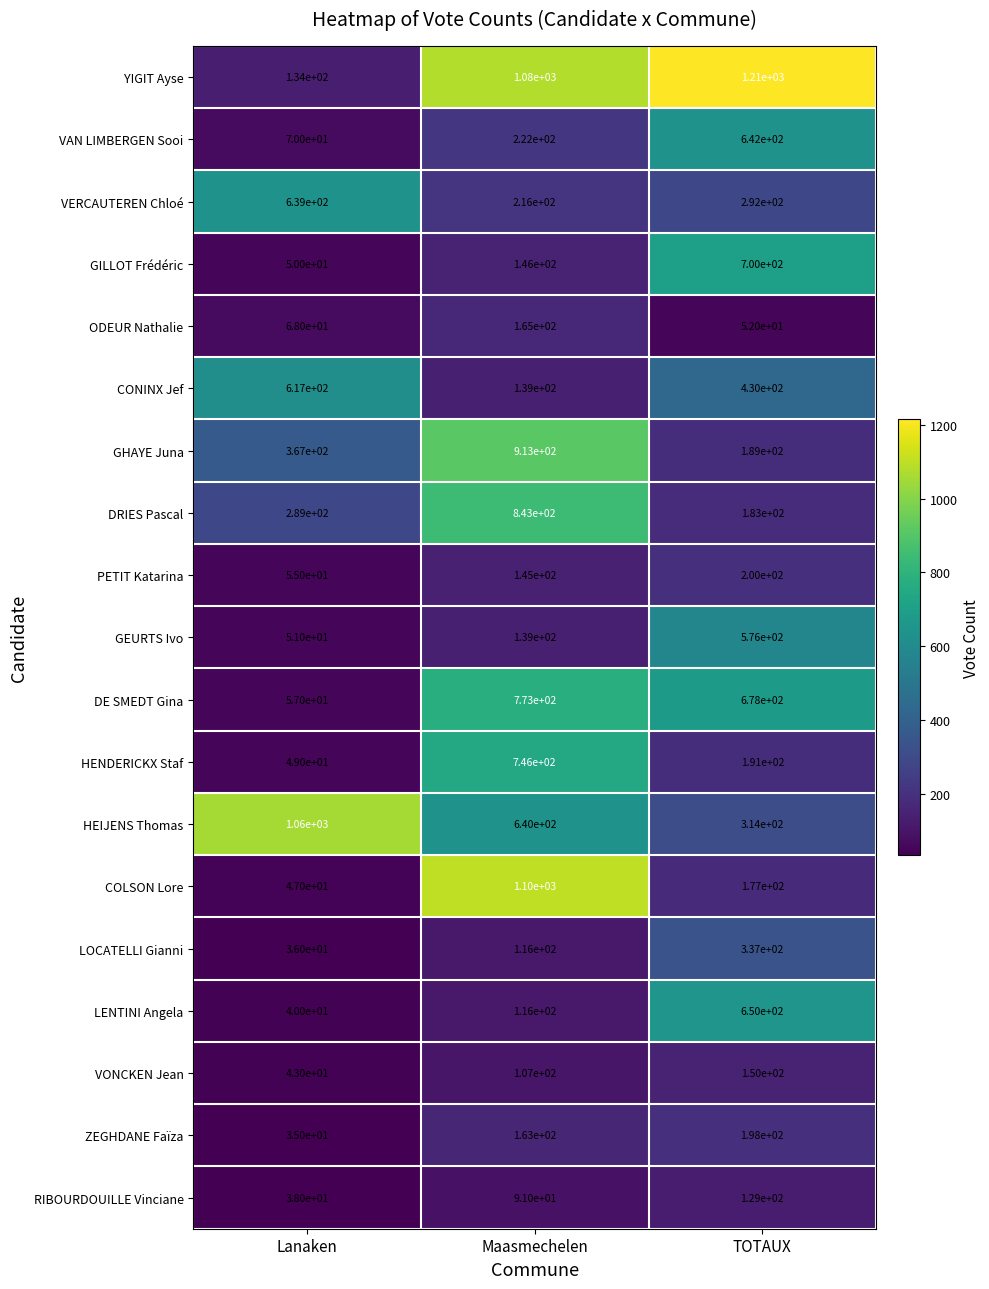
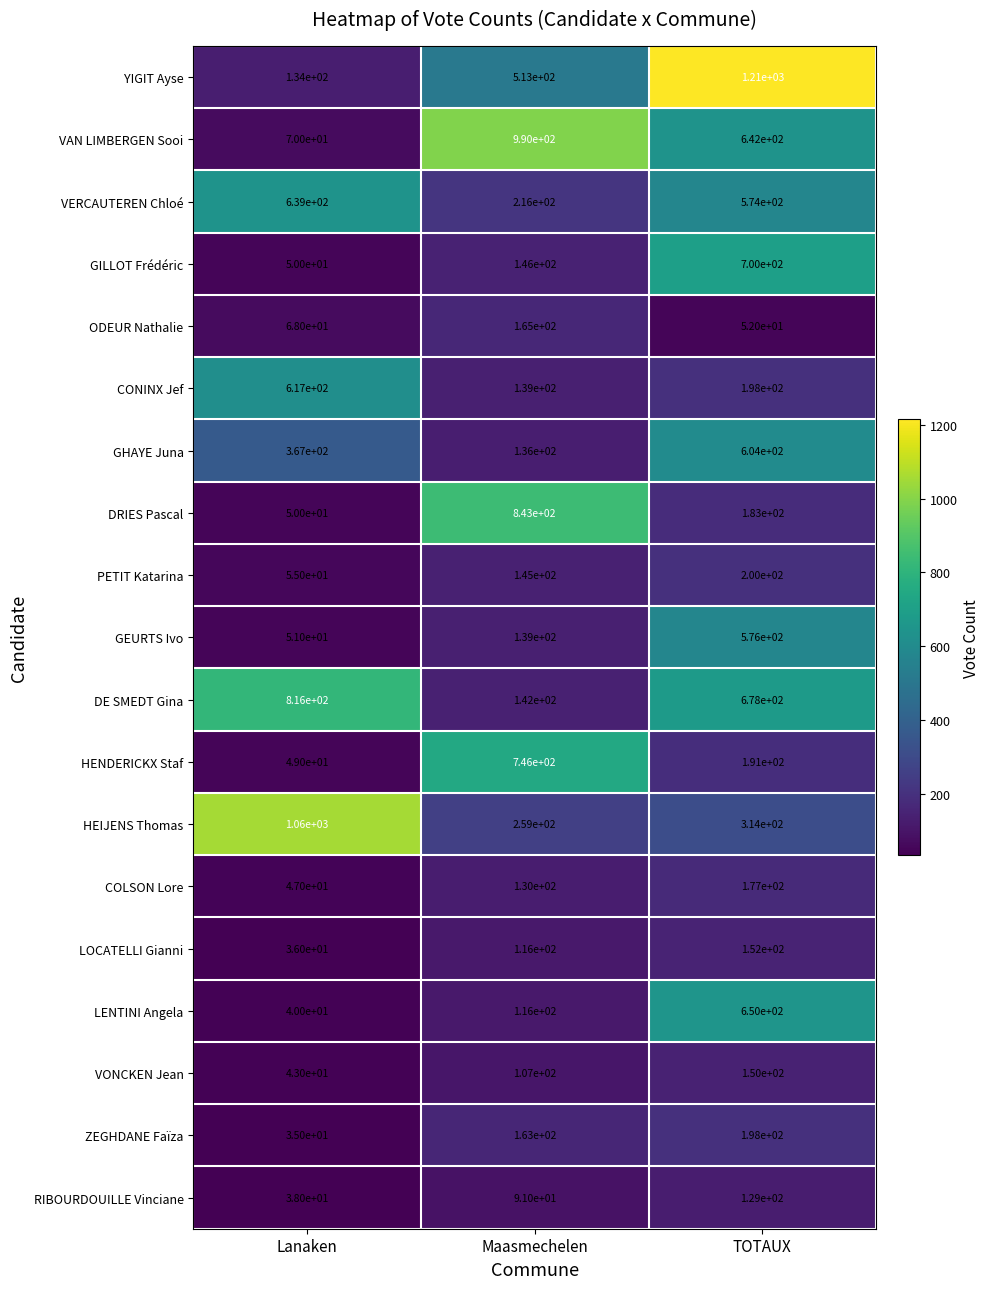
  {
    "YIGIT Ayse": {
      "Lanaken": "1.34e+02",
-     "Maasmechelen": "1.08e+03",
+     "Maasmechelen": "5.13e+02",
      "TOTAUX": "1.21e+03"
    },
    "VAN LIMBERGEN Sooi": {
      "Lanaken": "7.00e+01",
-     "Maasmechelen": "2.22e+02",
+     "Maasmechelen": "9.90e+02",
      "TOTAUX": "6.42e+02"
    },
    "VERCAUTEREN Chloé": {
      "Lanaken": "6.39e+02",
      "Maasmechelen": "2.16e+02",
-     "TOTAUX": "2.92e+02"
+     "TOTAUX": "5.74e+02"
    },
    "GILLOT Frédéric": {
      "Lanaken": "5.00e+01",
      "Maasmechelen": "1.46e+02",
      "TOTAUX": "7.00e+02"
    },
    "ODEUR Nathalie": {
      "Lanaken": "6.80e+01",
      "Maasmechelen": "1.65e+02",
      "TOTAUX": "5.20e+01"
    },
    "CONINX Jef": {
      "Lanaken": "6.17e+02",
      "Maasmechelen": "1.39e+02",
-     "TOTAUX": "4.30e+02"
+     "TOTAUX": "1.98e+02"
    },
    "GHAYE Juna": {
      "Lanaken": "3.67e+02",
-     "Maasmechelen": "9.13e+02",
-     "TOTAUX": "1.89e+02"
+     "Maasmechelen": "1.36e+02",
+     "TOTAUX": "6.04e+02"
    },
    "DRIES Pascal": {
-     "Lanaken": "2.89e+02",
+     "Lanaken": "5.00e+01",
      "Maasmechelen": "8.43e+02",
      "TOTAUX": "1.83e+02"
    },
    "PETIT Katarina": {
      "Lanaken": "5.50e+01",
      "Maasmechelen": "1.45e+02",
      "TOTAUX": "2.00e+02"
    },
    "GEURTS Ivo": {
      "Lanaken": "5.10e+01",
      "Maasmechelen": "1.39e+02",
      "TOTAUX": "5.76e+02"
    },
    "DE SMEDT Gina": {
-     "Lanaken": "5.70e+01",
-     "Maasmechelen": "7.73e+02",
+     "Lanaken": "8.16e+02",
+     "Maasmechelen": "1.42e+02",
      "TOTAUX": "6.78e+02"
    },
    "HENDERICKX Staf": {
      "Lanaken": "4.90e+01",
      "Maasmechelen": "7.46e+02",
      "TOTAUX": "1.91e+02"
    },
    "HEIJENS Thomas": {
      "Lanaken": "1.06e+03",
-     "Maasmechelen": "6.40e+02",
+     "Maasmechelen": "2.59e+02",
      "TOTAUX": "3.14e+02"
    },
    "COLSON Lore": {
      "Lanaken": "4.70e+01",
-     "Maasmechelen": "1.10e+03",
+     "Maasmechelen": "1.30e+02",
      "TOTAUX": "1.77e+02"
    },
    "LOCATELLI Gianni": {
      "Lanaken": "3.60e+01",
      "Maasmechelen": "1.16e+02",
-     "TOTAUX": "3.37e+02"
+     "TOTAUX": "1.52e+02"
    },
    "LENTINI Angela": {
      "Lanaken": "4.00e+01",
      "Maasmechelen": "1.16e+02",
      "TOTAUX": "6.50e+02"
    },
    "VONCKEN Jean": {
      "Lanaken": "4.30e+01",
      "Maasmechelen": "1.07e+02",
      "TOTAUX": "1.50e+02"
    },
    "ZEGHDANE Faïza": {
      "Lanaken": "3.50e+01",
      "Maasmechelen": "1.63e+02",
      "TOTAUX": "1.98e+02"
    },
    "RIBOURDOUILLE Vinciane": {
      "Lanaken": "3.80e+01",
      "Maasmechelen": "9.10e+01",
      "TOTAUX": "1.29e+02"
    }
  }
